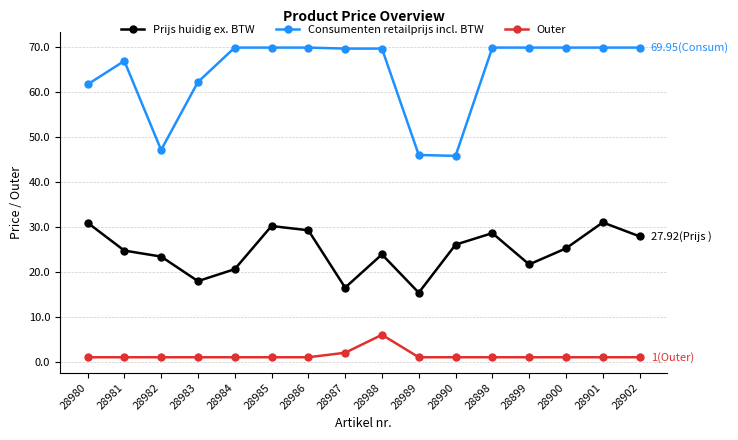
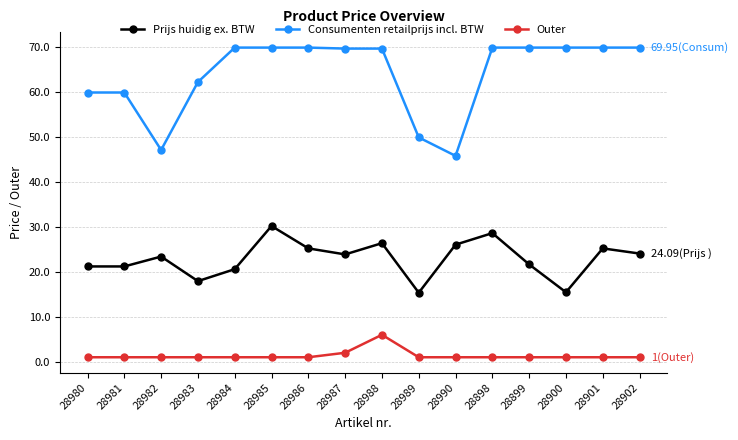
  {
    "Prijs huidig ex. BTW": {
-     "28980": "31",
-     "28981": "25",
-     "28986": "29",
-     "28987": "17",
-     "28988": "24",
-     "28900": "25",
-     "28901": "31",
-     "28902": "27.92(Prijs )"
+     "28980": "21",
+     "28981": "21",
+     "28986": "25",
+     "28987": "24",
+     "28988": "26",
+     "28900": "15",
+     "28901": "25",
+     "28902": "24.09(Prijs )"
    },
    "Consumenten retailprijs incl. BTW": {
-     "28980": "62",
-     "28981": "67",
+     "28980": "60",
+     "28981": "60",
      "28982": "47",
      "28983": "62",
      "28984": "70",
      "28985": "70",
      "28986": "70",
      "28987": "70",
      "28988": "70",
-     "28989": "46",
+     "28989": "50",
      "28990": "46",
      "28898": "70",
      "28899": "70",
      "28900": "70",
      "28901": "70"
    },
    "Outer": {
      "28902": "1(Outer)"
    }
  }
